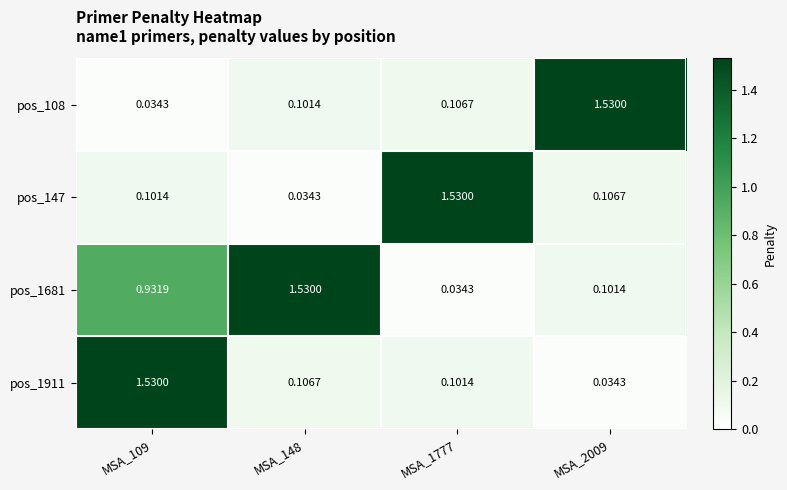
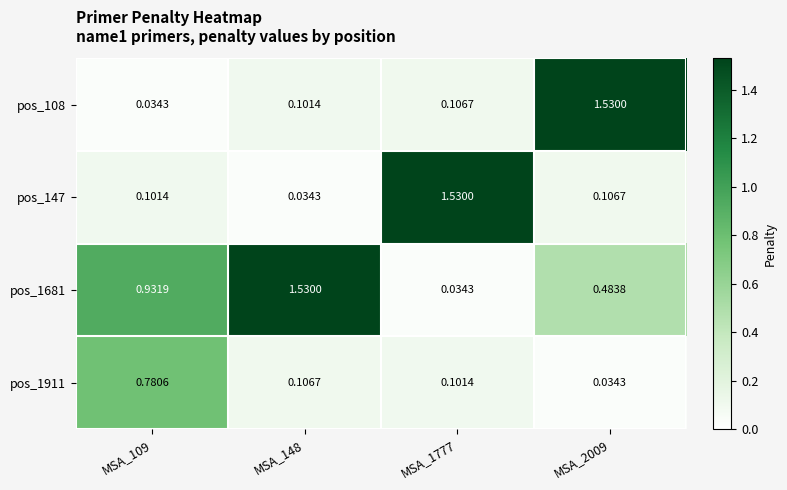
  {
    "pos_108": {
      "MSA_109": 0.0343,
      "MSA_148": 0.1014,
      "MSA_1777": 0.1067,
      "MSA_2009": 1.5300
    },
    "pos_147": {
      "MSA_109": 0.1014,
      "MSA_148": 0.0343,
      "MSA_1777": 1.5300,
      "MSA_2009": 0.1067
    },
    "pos_1681": {
      "MSA_109": 0.9319,
      "MSA_148": 1.5300,
      "MSA_1777": 0.0343,
-     "MSA_2009": 0.1014
+     "MSA_2009": 0.4838
    },
    "pos_1911": {
-     "MSA_109": 1.5300,
+     "MSA_109": 0.7806,
      "MSA_148": 0.1067,
      "MSA_1777": 0.1014,
      "MSA_2009": 0.0343
    }
  }
